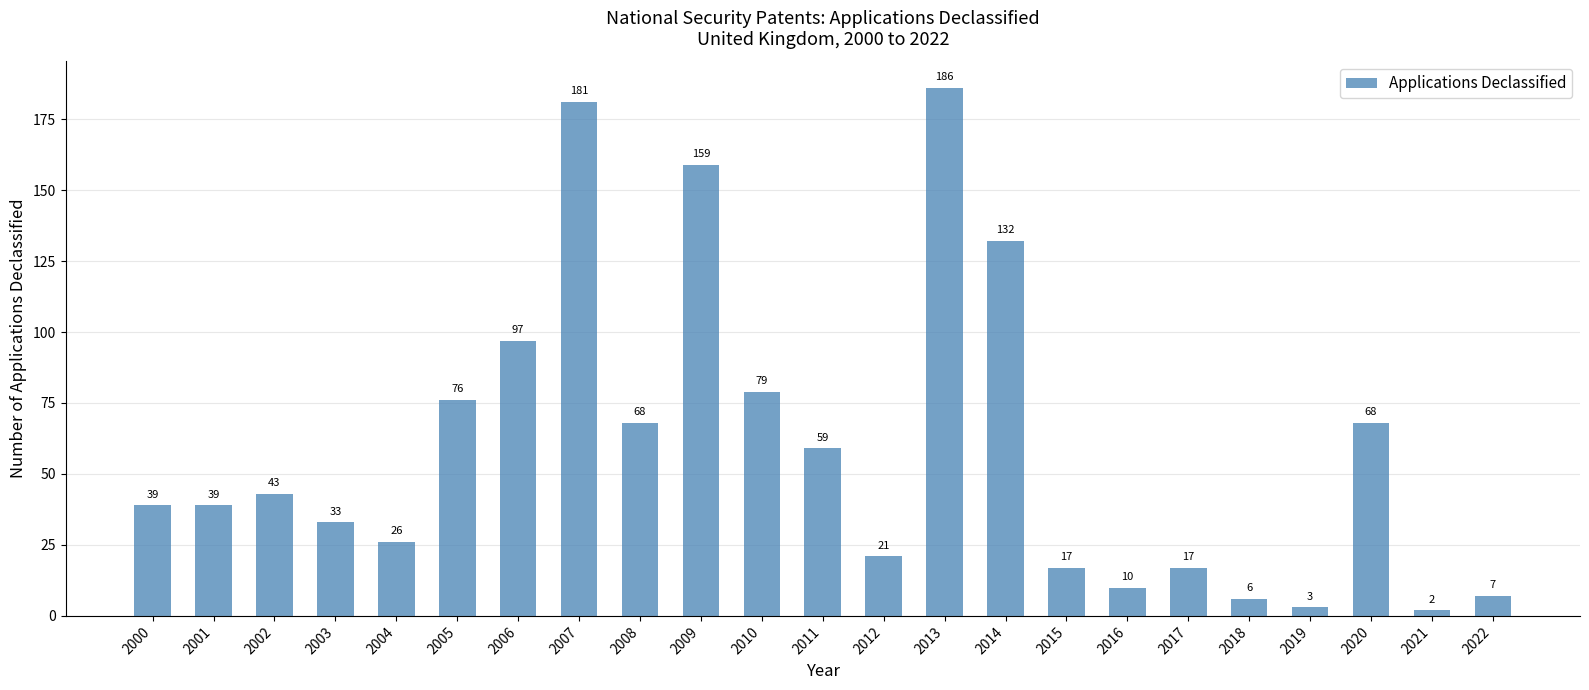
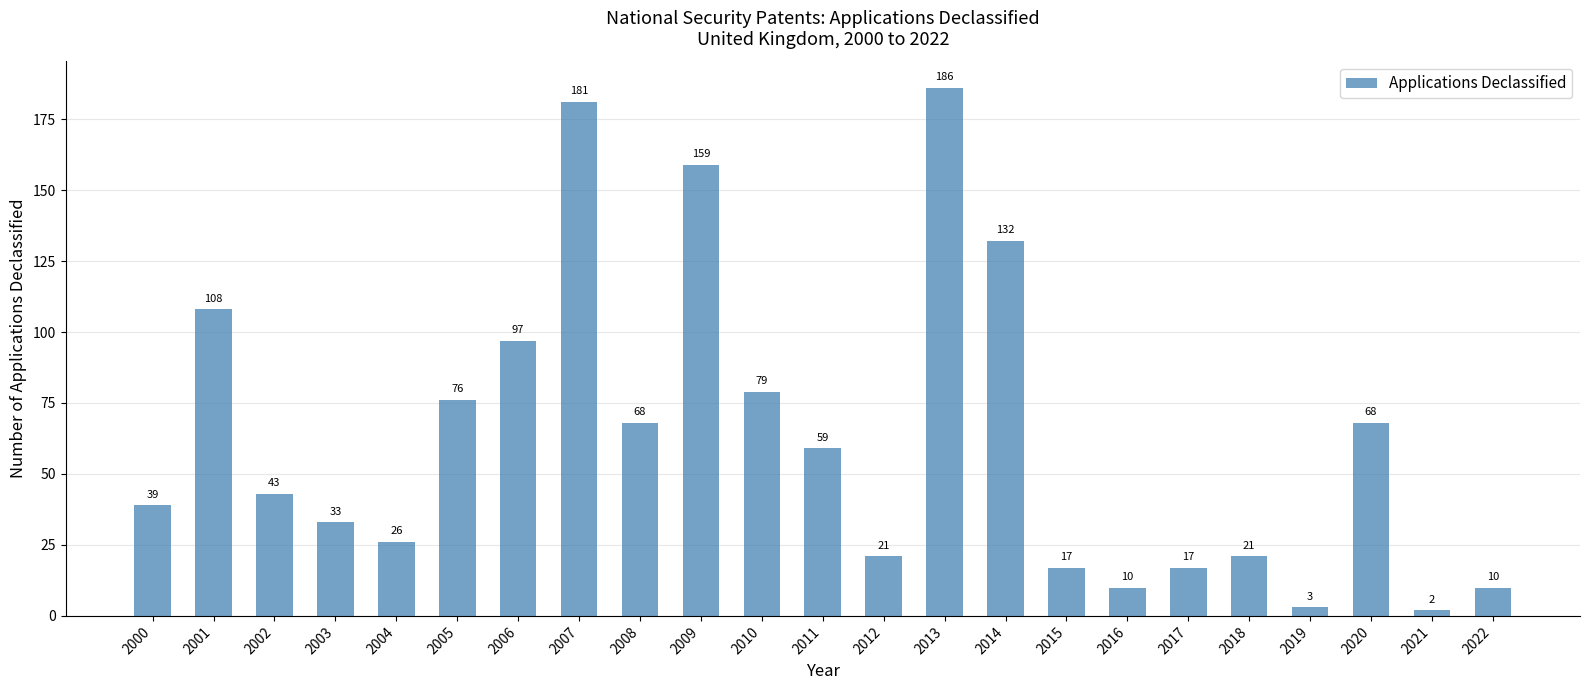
  {
    "2000": 39,
-   "2001": 39,
+   "2001": 108,
    "2002": 43,
    "2003": 33,
    "2004": 26,
    "2005": 76,
    "2006": 97,
    "2007": 181,
    "2008": 68,
    "2009": 159,
    "2010": 79,
    "2011": 59,
    "2012": 21,
    "2013": 186,
    "2014": 132,
    "2015": 17,
    "2016": 10,
    "2017": 17,
-   "2018": 6,
+   "2018": 21,
    "2019": 3,
    "2020": 68,
    "2021": 2,
-   "2022": 7
+   "2022": 10
  }
